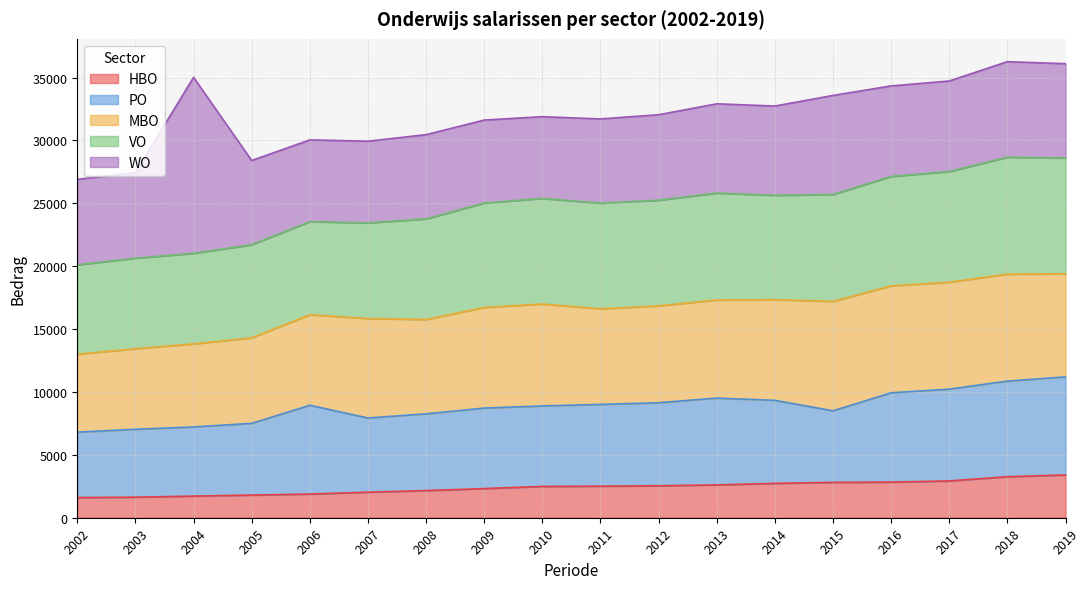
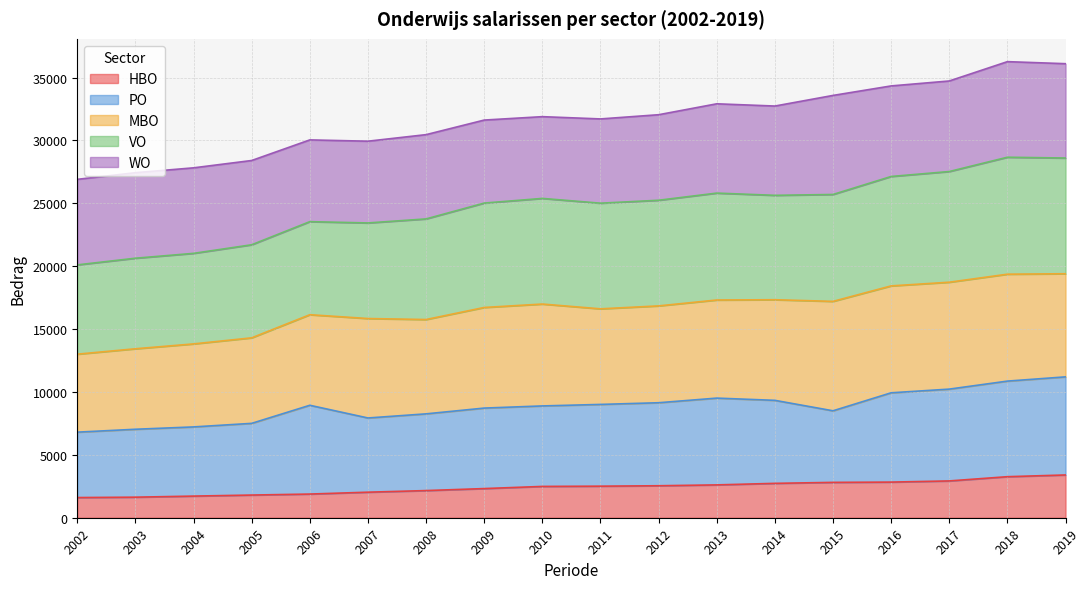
  {
    "HBO": {
      "2002": 1600,
      "2003": 1600,
      "2004": 1700,
      "2005": 1800,
      "2006": 1900,
      "2007": 2000,
      "2008": 2200,
      "2009": 2300,
      "2010": 2500,
      "2011": 2500,
      "2012": 2500,
      "2013": 2600,
      "2014": 2700,
      "2015": 2800,
      "2016": 2800,
      "2017": 2900,
      "2018": 3300,
      "2019": 3400
    },
    "PO": {
      "2002": 5200,
      "2003": 5400,
      "2004": 5500,
      "2005": 5700,
      "2006": 7100,
      "2007": 5900,
      "2008": 6100,
      "2009": 6400,
      "2010": 6400,
      "2011": 6500,
      "2012": 6600,
      "2013": 6900,
      "2014": 6600,
      "2015": 5700,
      "2016": 7100,
      "2017": 7300,
      "2018": 7600,
      "2019": 7800
    },
    "MBO": {
      "2002": 6200,
      "2003": 6400,
      "2004": 6600,
      "2005": 6800,
      "2006": 7200,
      "2007": 7900,
      "2008": 7500,
      "2009": 8000,
      "2010": 8100,
      "2011": 7600,
      "2012": 7700,
      "2013": 7800,
      "2014": 8000,
      "2015": 8700,
      "2016": 8500,
      "2017": 8500,
      "2018": 8500,
      "2019": 8200
    },
    "VO": {
      "2002": 7100,
      "2003": 7200,
      "2004": 7200,
      "2005": 7400,
      "2006": 7400,
      "2007": 7600,
      "2008": 8000,
      "2009": 8300,
      "2010": 8400,
      "2011": 8400,
      "2012": 8400,
      "2013": 8500,
      "2014": 8300,
      "2015": 8500,
      "2016": 8700,
      "2017": 8800,
      "2018": 9300,
      "2019": 9200
    },
    "WO": {
      "2002": 6800,
-     "2004": 14000,
+     "2004": 6800,
      "2005": 6700,
      "2006": 6500,
      "2007": 6500,
      "2008": 6700,
      "2009": 6600,
      "2010": 6500,
      "2011": 6700,
      "2012": 6800,
      "2013": 7100,
      "2014": 7100,
      "2015": 7900,
      "2016": 7200,
      "2017": 7200,
      "2018": 7600,
      "2019": 7500
    }
  }
